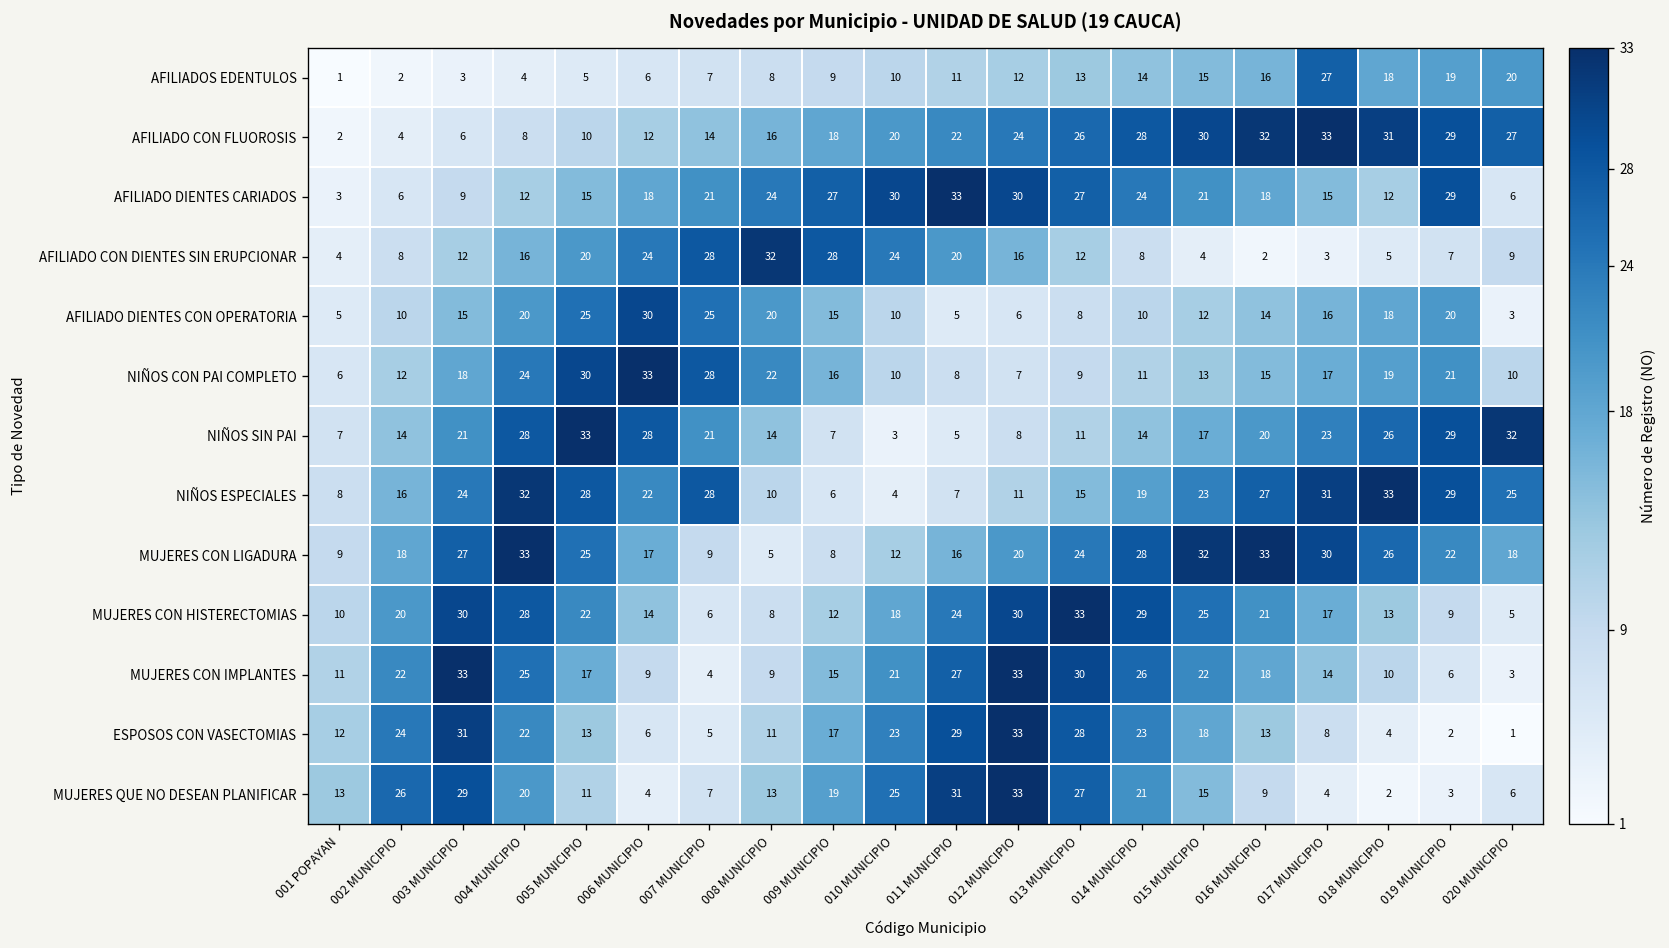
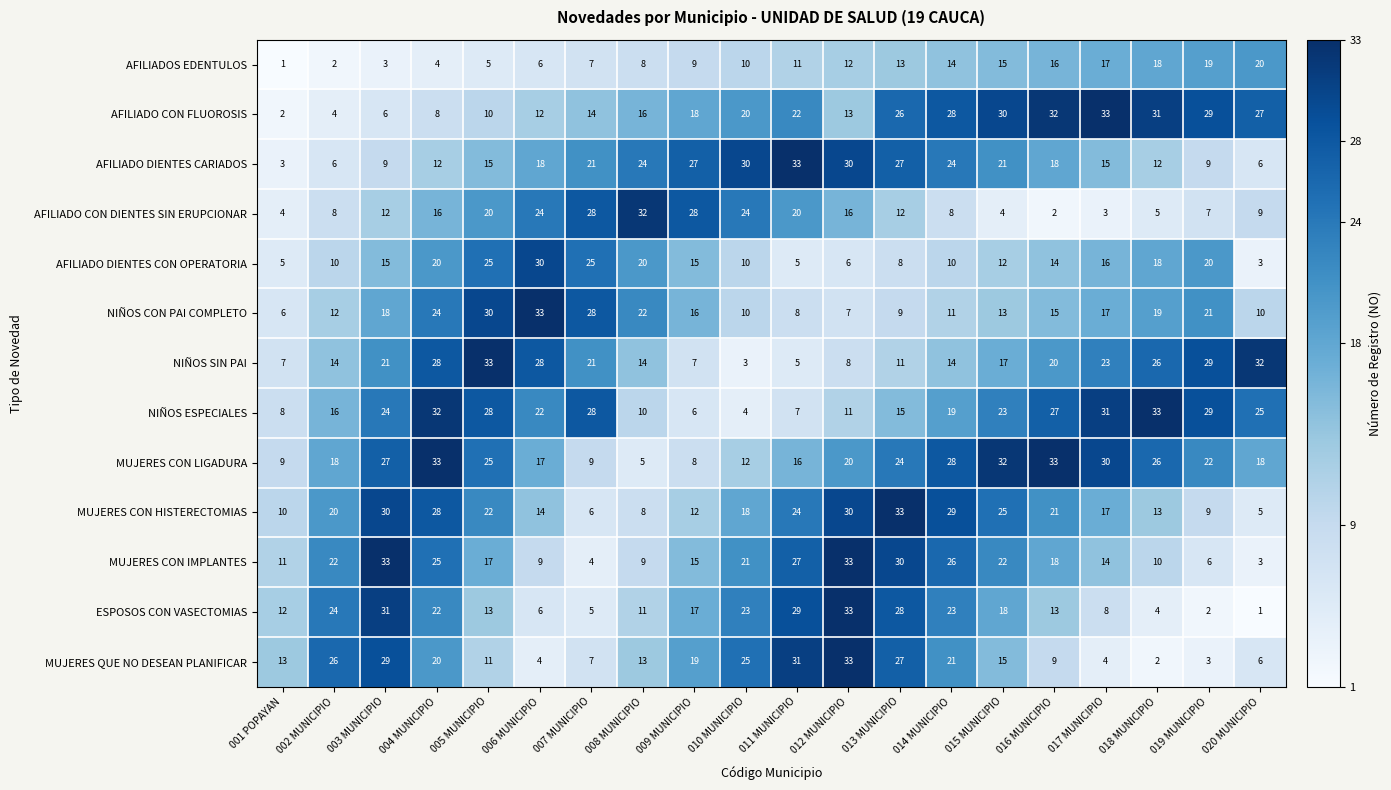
  {
    "AFILIADOS EDENTULOS": {
      "001 POPAYAN": 1,
      "002 MUNICIPIO": 2,
      "003 MUNICIPIO": 3,
      "004 MUNICIPIO": 4,
      "005 MUNICIPIO": 5,
      "006 MUNICIPIO": 6,
      "007 MUNICIPIO": 7,
      "008 MUNICIPIO": 8,
      "009 MUNICIPIO": 9,
      "010 MUNICIPIO": 10,
      "011 MUNICIPIO": 11,
      "012 MUNICIPIO": 12,
      "013 MUNICIPIO": 13,
      "014 MUNICIPIO": 14,
      "015 MUNICIPIO": 15,
      "016 MUNICIPIO": 16,
-     "017 MUNICIPIO": 27,
+     "017 MUNICIPIO": 17,
      "018 MUNICIPIO": 18,
      "019 MUNICIPIO": 19,
      "020 MUNICIPIO": 20
    },
    "AFILIADO CON FLUOROSIS": {
      "001 POPAYAN": 2,
      "002 MUNICIPIO": 4,
      "003 MUNICIPIO": 6,
      "004 MUNICIPIO": 8,
      "005 MUNICIPIO": 10,
      "006 MUNICIPIO": 12,
      "007 MUNICIPIO": 14,
      "008 MUNICIPIO": 16,
      "009 MUNICIPIO": 18,
      "010 MUNICIPIO": 20,
      "011 MUNICIPIO": 22,
-     "012 MUNICIPIO": 24,
+     "012 MUNICIPIO": 13,
      "013 MUNICIPIO": 26,
      "014 MUNICIPIO": 28,
      "015 MUNICIPIO": 30,
      "016 MUNICIPIO": 32,
      "017 MUNICIPIO": 33,
      "018 MUNICIPIO": 31,
      "019 MUNICIPIO": 29,
      "020 MUNICIPIO": 27
    },
    "AFILIADO DIENTES CARIADOS": {
      "001 POPAYAN": 3,
      "002 MUNICIPIO": 6,
      "003 MUNICIPIO": 9,
      "004 MUNICIPIO": 12,
      "005 MUNICIPIO": 15,
      "006 MUNICIPIO": 18,
      "007 MUNICIPIO": 21,
      "008 MUNICIPIO": 24,
      "009 MUNICIPIO": 27,
      "010 MUNICIPIO": 30,
      "011 MUNICIPIO": 33,
      "012 MUNICIPIO": 30,
      "013 MUNICIPIO": 27,
      "014 MUNICIPIO": 24,
      "015 MUNICIPIO": 21,
      "016 MUNICIPIO": 18,
      "017 MUNICIPIO": 15,
      "018 MUNICIPIO": 12,
-     "019 MUNICIPIO": 29,
+     "019 MUNICIPIO": 9,
      "020 MUNICIPIO": 6
    }
  }
